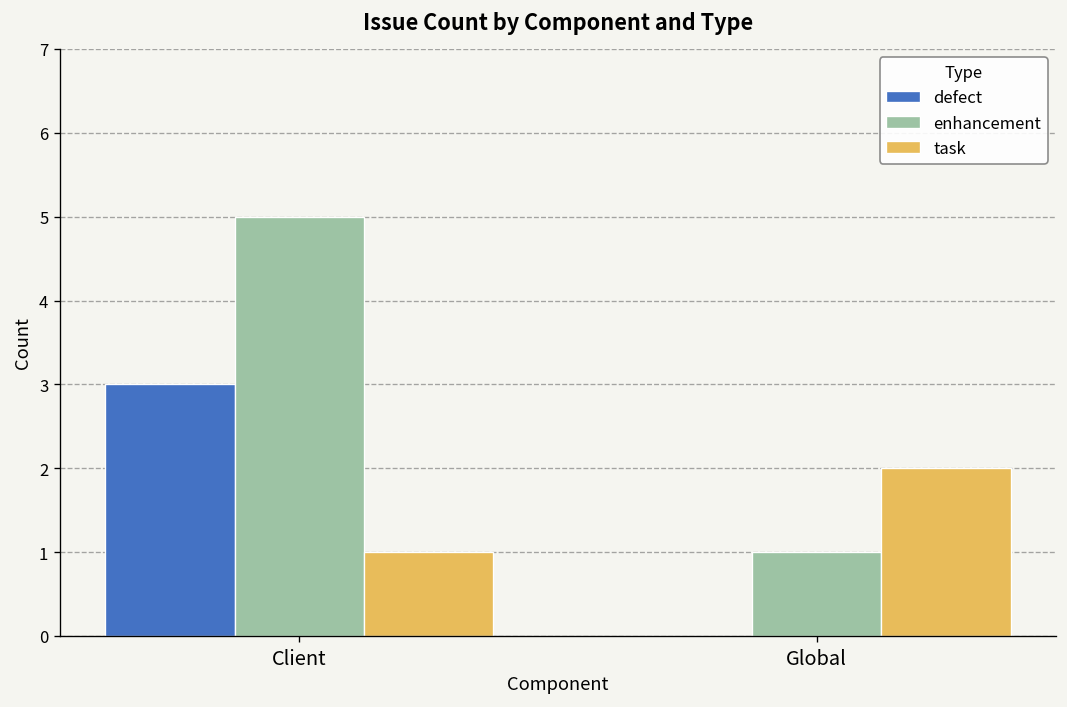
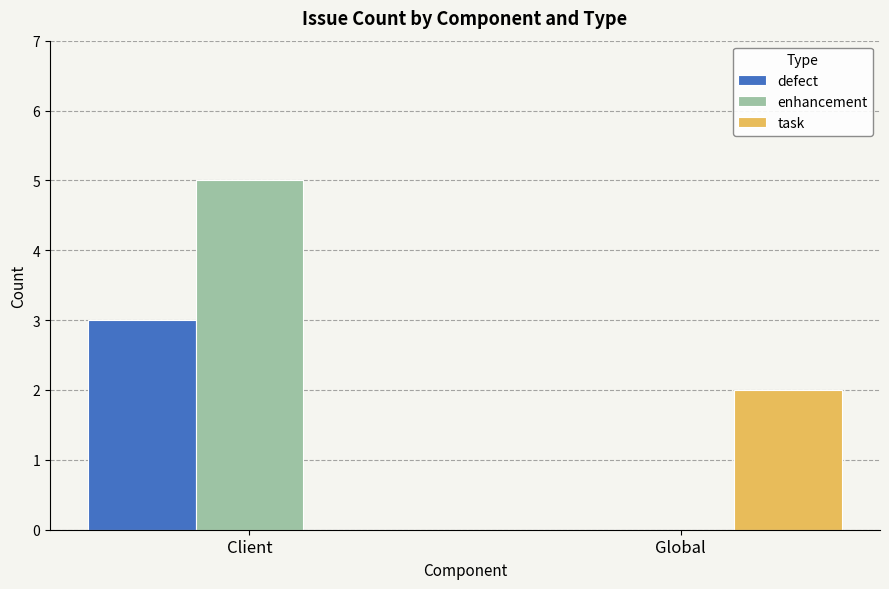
  {
    "defect": {
      "Client": 3,
      "Global": 0
    },
    "enhancement": {
      "Client": 5,
-     "Global": 1
+     "Global": 0
    },
    "task": {
-     "Client": 1,
+     "Client": 0,
      "Global": 2
    }
  }
